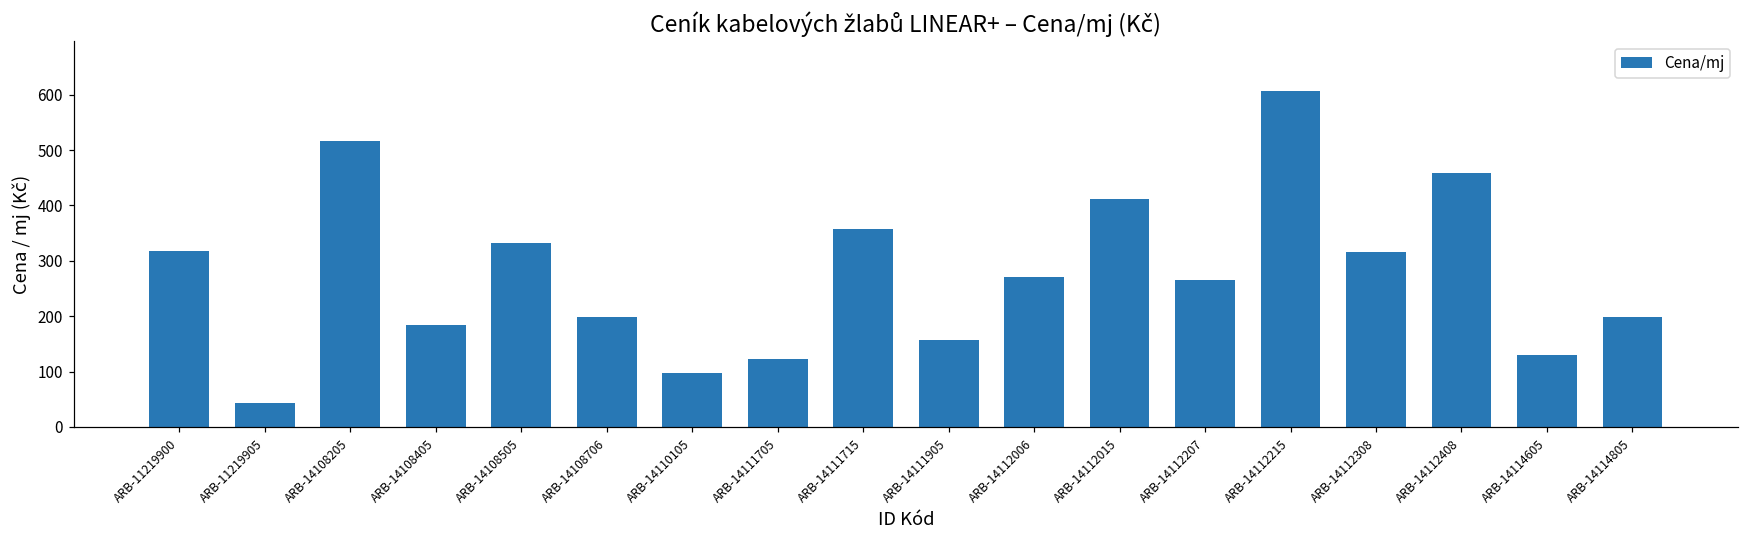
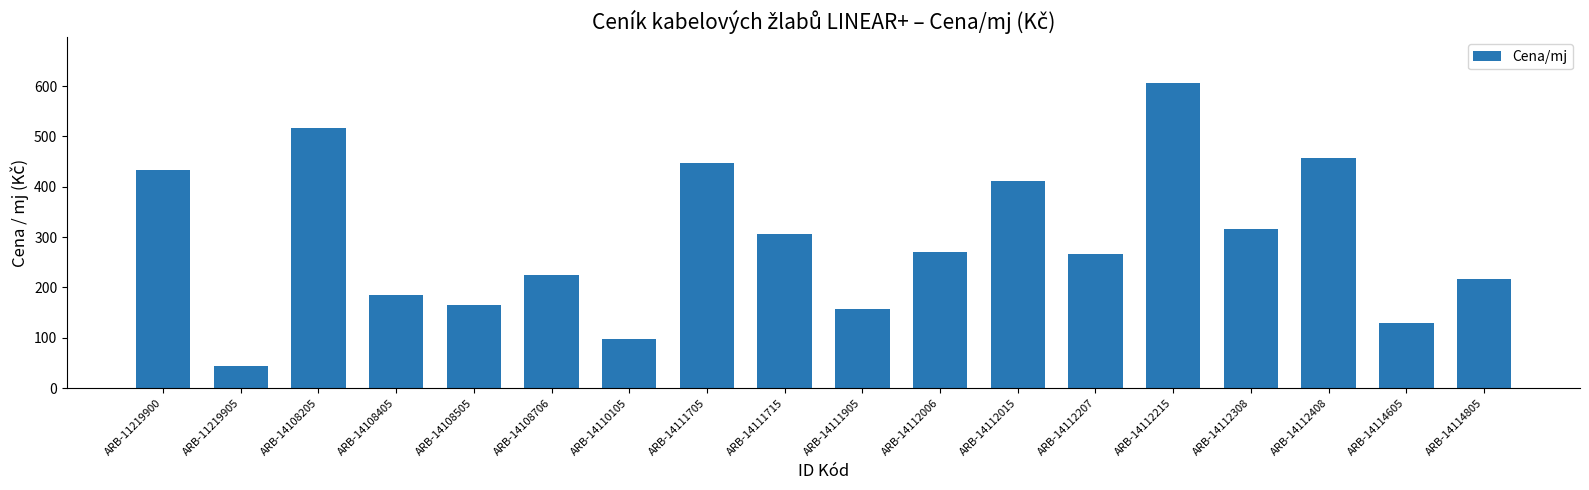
  {
-   "ARB-11219900": 320,
+   "ARB-11219900": 430,
    "ARB-11219905": 40,
    "ARB-14108205": 520,
    "ARB-14108405": 180,
-   "ARB-14108505": 330,
-   "ARB-14108706": 200,
+   "ARB-14108505": 170,
+   "ARB-14108706": 230,
    "ARB-14110105": 100,
-   "ARB-14111705": 120,
-   "ARB-14111715": 360,
+   "ARB-14111705": 450,
+   "ARB-14111715": 310,
    "ARB-14111905": 160,
    "ARB-14112006": 270,
    "ARB-14112015": 410,
    "ARB-14112207": 270,
    "ARB-14112215": 610,
    "ARB-14112308": 320,
    "ARB-14112408": 460,
    "ARB-14114605": 130,
-   "ARB-14114805": 200
+   "ARB-14114805": 220
  }
